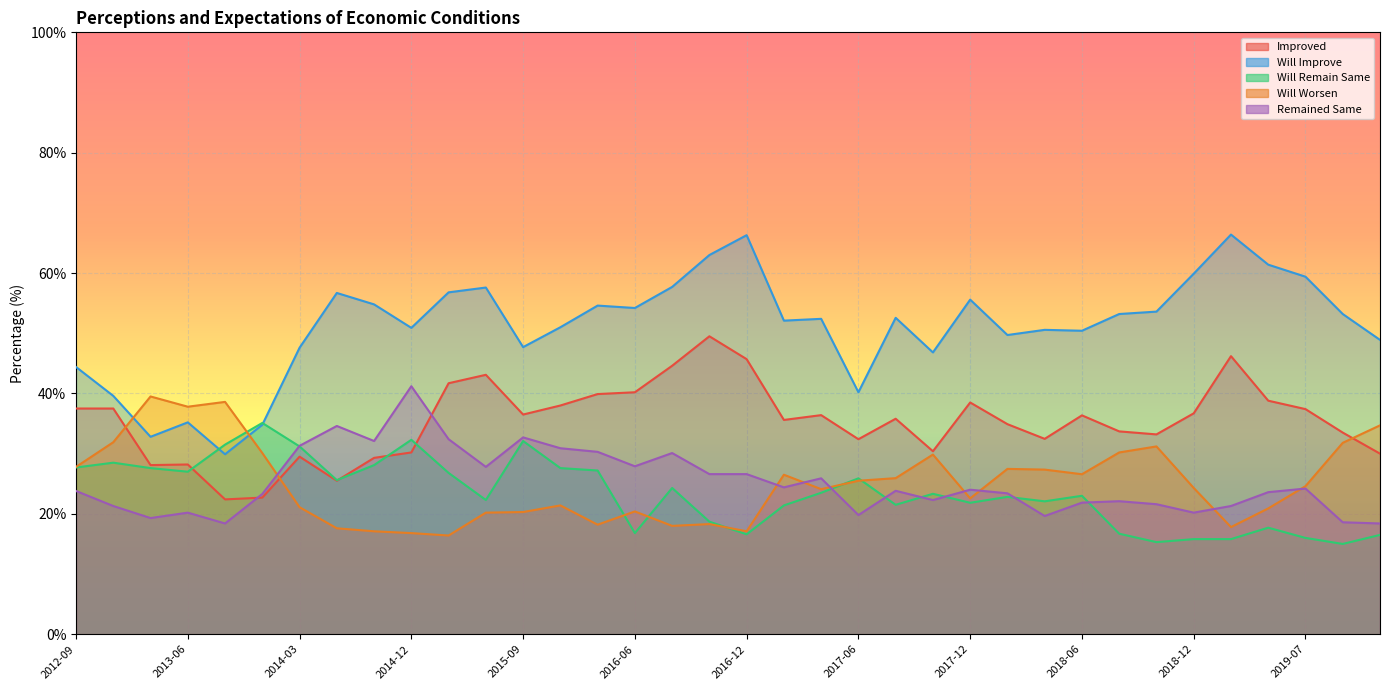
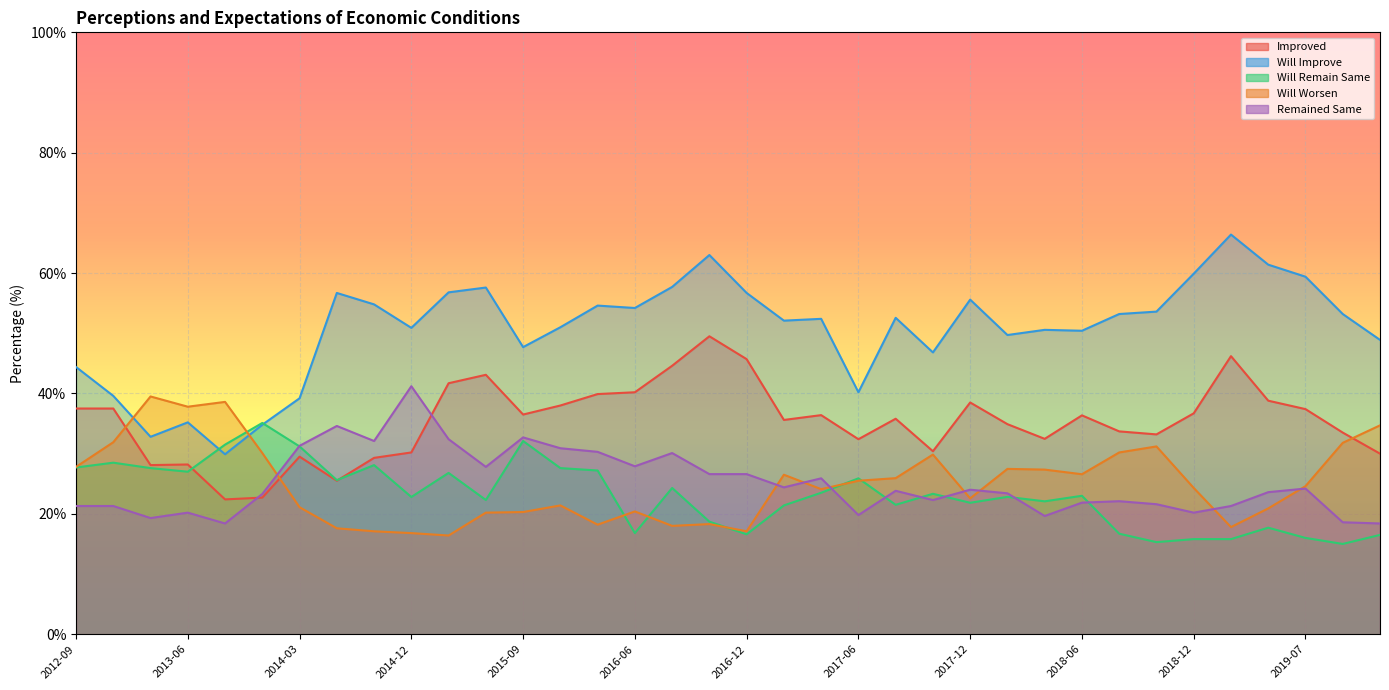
  {
    "Will Improve": {
      "2012-09": "44%",
      "2013-06": "35%",
-     "2014-03": "48%",
+     "2014-03": "39%",
      "2014-12": "51%",
      "2015-09": "48%",
      "2016-06": "54%",
-     "2016-12": "66%",
+     "2016-12": "57%",
      "2017-06": "40%",
      "2017-12": "56%",
      "2018-06": "50%",
      "2018-12": "60%",
      "2019-07": "59%"
    },
    "Will Remain Same": {
      "2013-06": "27%",
-     "2014-12": "32%",
+     "2014-12": "23%",
      "2015-09": "32%",
      "2016-06": "17%",
      "2016-12": "17%",
      "2017-12": "22%",
      "2018-06": "23%",
      "2018-12": "16%",
      "2019-07": "16%"
    },
    "Remained Same": {
-     "2012-09": "24%",
+     "2012-09": "21%",
      "2013-06": "20%",
      "2014-12": "41%",
      "2015-09": "33%",
      "2016-06": "28%",
      "2016-12": "27%",
      "2017-06": "20%",
      "2017-12": "24%",
      "2018-06": "22%",
      "2018-12": "20%"
    }
  }
